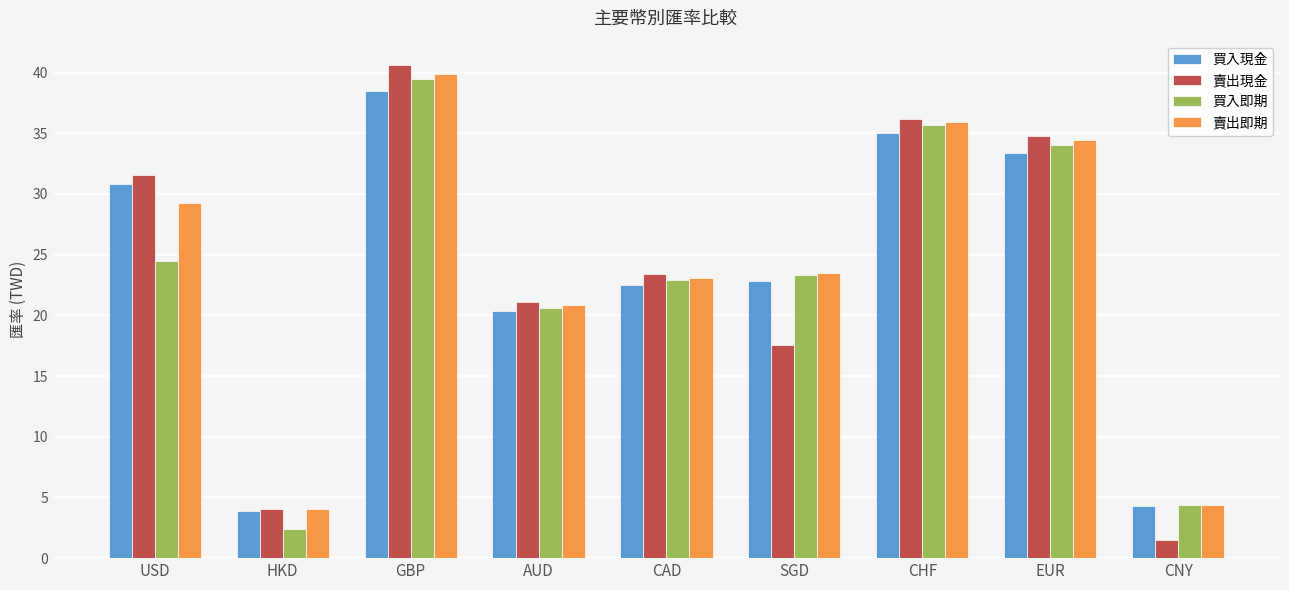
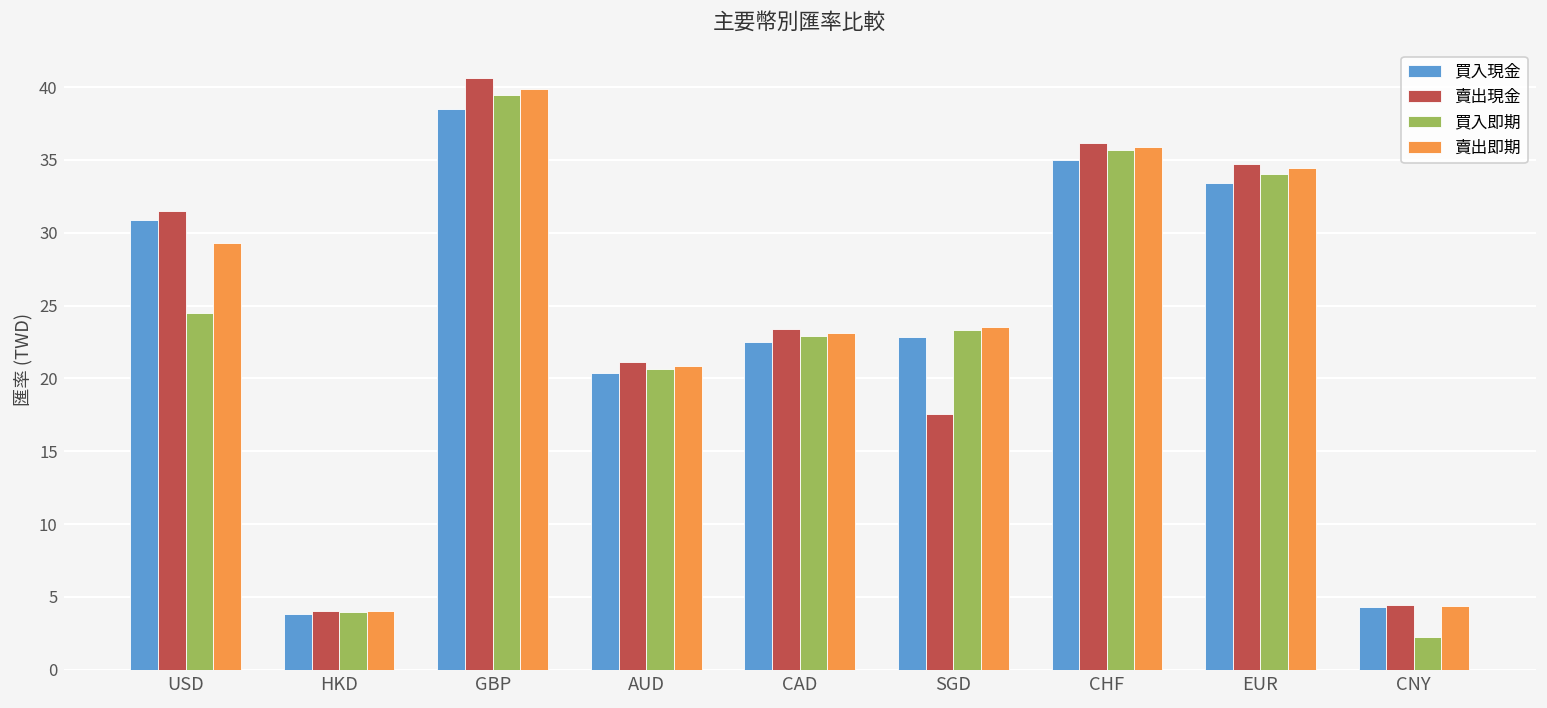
  {
    "買入現金": {
      "USD": 30.9,
      "HKD": 3.8,
      "GBP": 38.5,
      "AUD": 20.4,
      "CAD": 22.5,
      "SGD": 22.9,
      "CHF": 35.0,
      "EUR": 33.4,
      "CNY": 4.3
    },
    "賣出現金": {
      "USD": 31.5,
      "HKD": 4.1,
      "GBP": 40.6,
      "AUD": 21.1,
      "CAD": 23.4,
      "SGD": 17.6,
      "CHF": 36.2,
      "EUR": 34.8,
-     "CNY": 1.5
+     "CNY": 4.4
    },
    "買入即期": {
      "USD": 24.5,
-     "HKD": 2.4,
+     "HKD": 4.0,
      "GBP": 39.5,
      "AUD": 20.6,
      "CAD": 22.9,
      "SGD": 23.4,
      "CHF": 35.7,
      "EUR": 34.0,
-     "CNY": 4.4
+     "CNY": 2.3
    },
    "賣出即期": {
      "USD": 29.3,
      "HKD": 4.0,
      "GBP": 39.9,
      "AUD": 20.8,
      "CAD": 23.1,
      "SGD": 23.5,
      "CHF": 35.9,
      "EUR": 34.4,
      "CNY": 4.4
    }
  }
